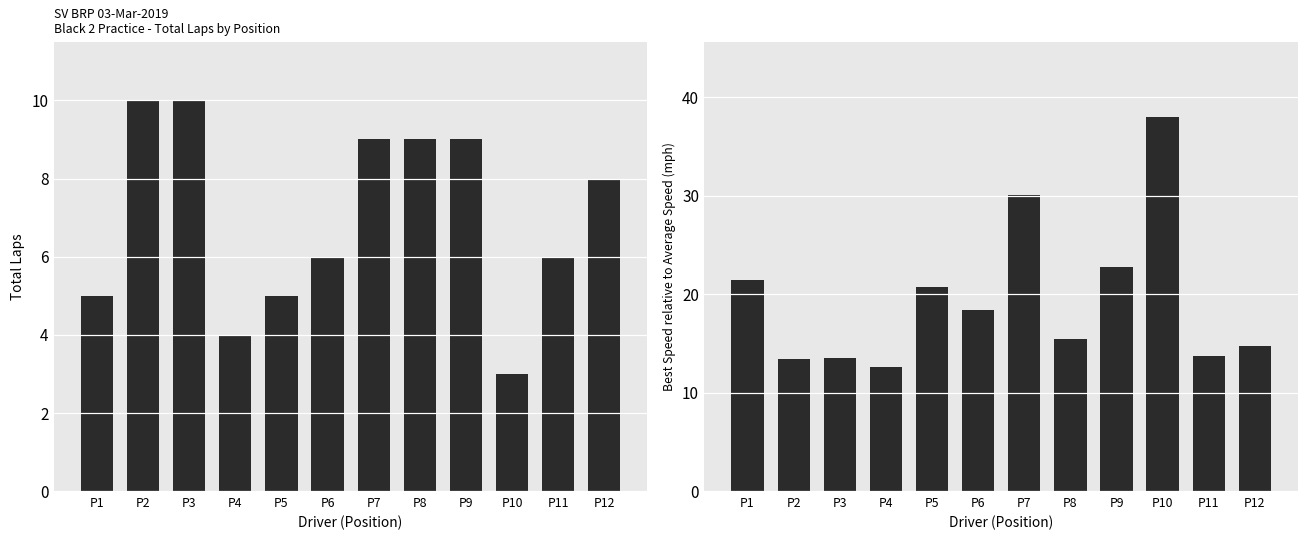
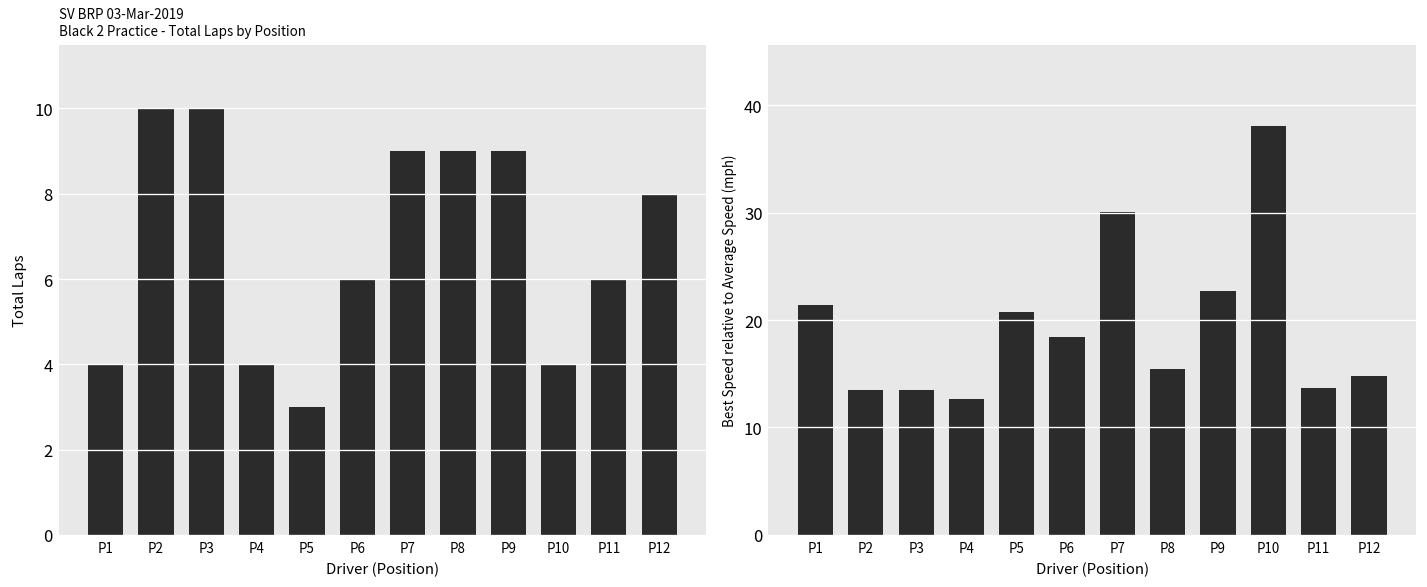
  {
    "SV BRP 03-Mar-2019 Black 2 Practice - Total Laps by Position": {
-     "P1": 5,
+     "P1": 4,
      "P2": 10,
      "P3": 10,
      "P4": 4,
-     "P5": 5,
+     "P5": 3,
      "P6": 6,
      "P7": 9,
      "P8": 9,
      "P9": 9,
-     "P10": 3,
+     "P10": 4,
      "P11": 6,
      "P12": 8
    }
  }
